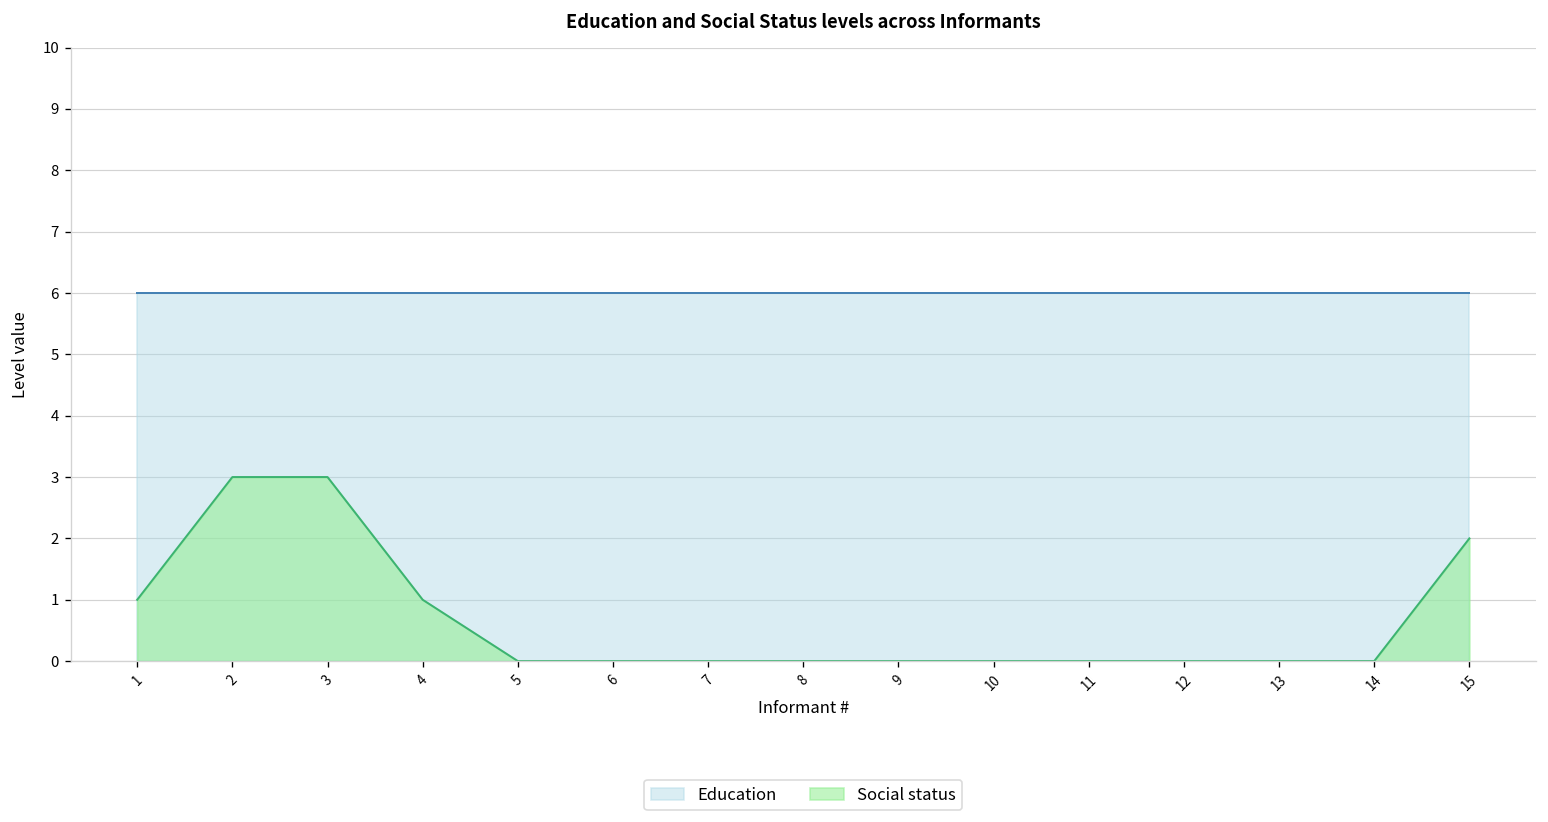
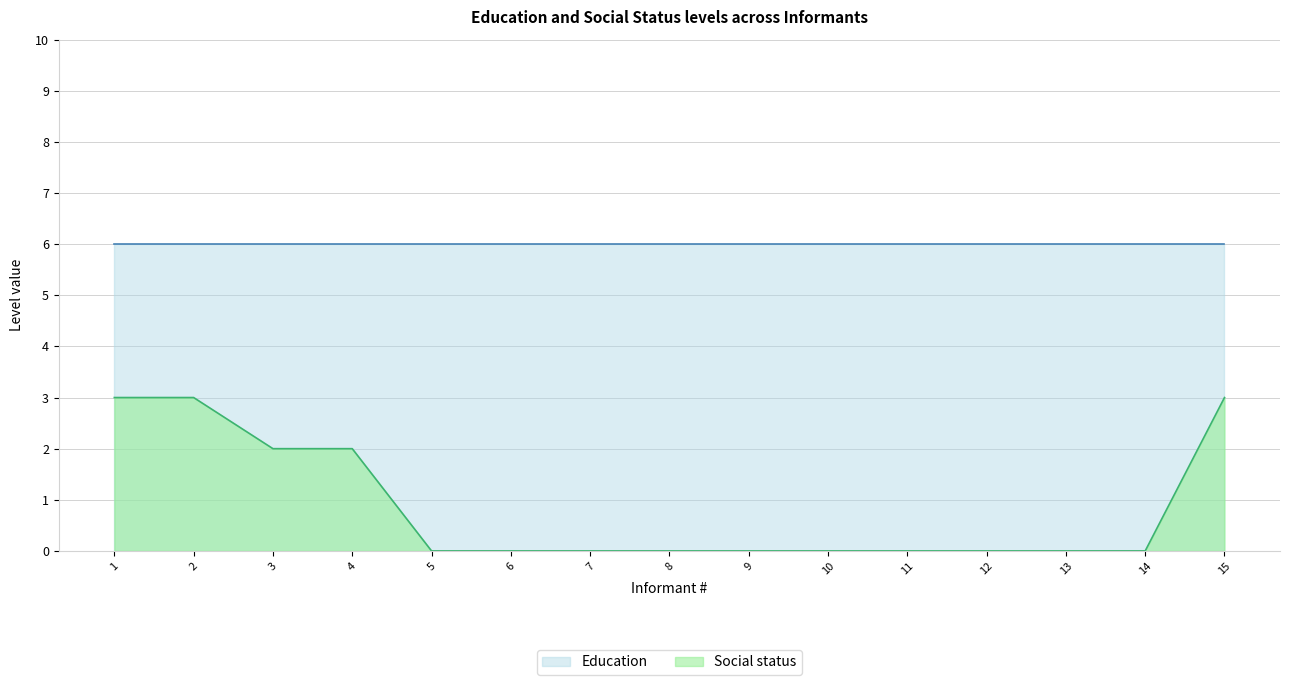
  {
    "Education": {
      "1": 6,
      "2": 6,
      "3": 6,
      "4": 6,
      "5": 6,
      "6": 6,
      "7": 6,
      "8": 6,
      "9": 6,
      "10": 6,
      "11": 6,
      "12": 6,
      "13": 6,
      "14": 6,
      "15": 6
    },
    "Social status": {
-     "1": 1,
+     "1": 3,
      "2": 3,
-     "3": 3,
-     "4": 1,
+     "3": 2,
+     "4": 2,
      "5": 0,
      "6": 0,
      "7": 0,
      "8": 0,
      "9": 0,
      "10": 0,
      "11": 0,
      "12": 0,
      "13": 0,
      "14": 0,
-     "15": 2
+     "15": 3
    }
  }
